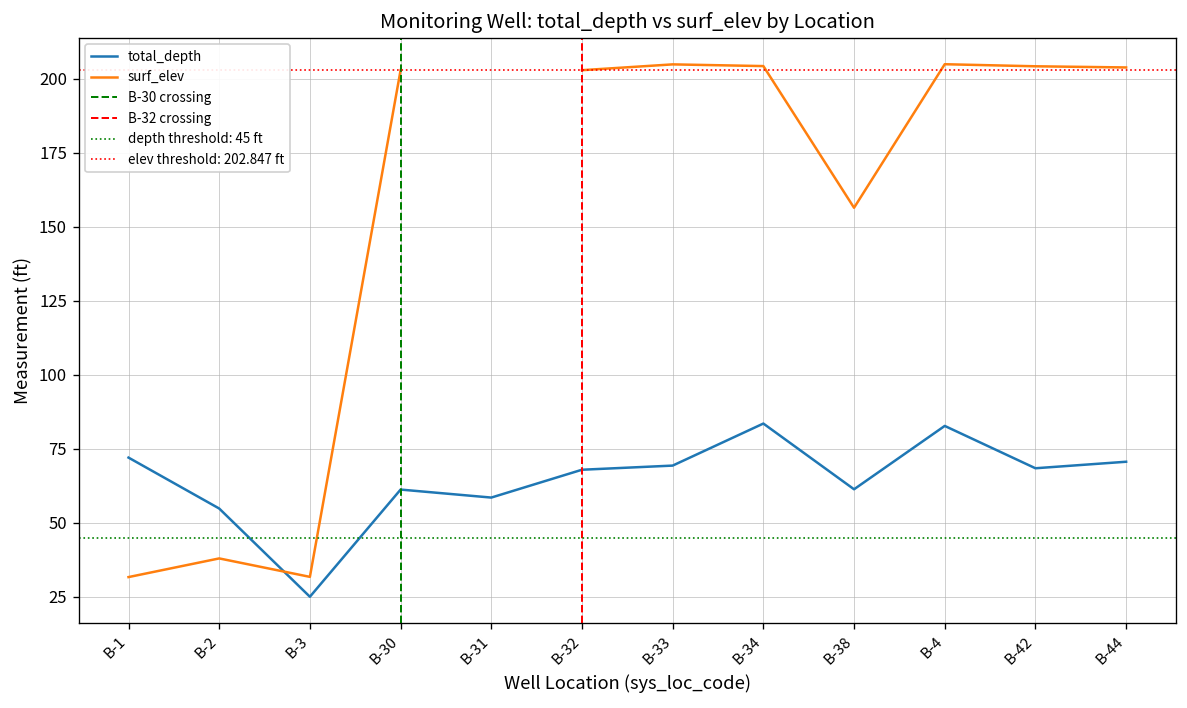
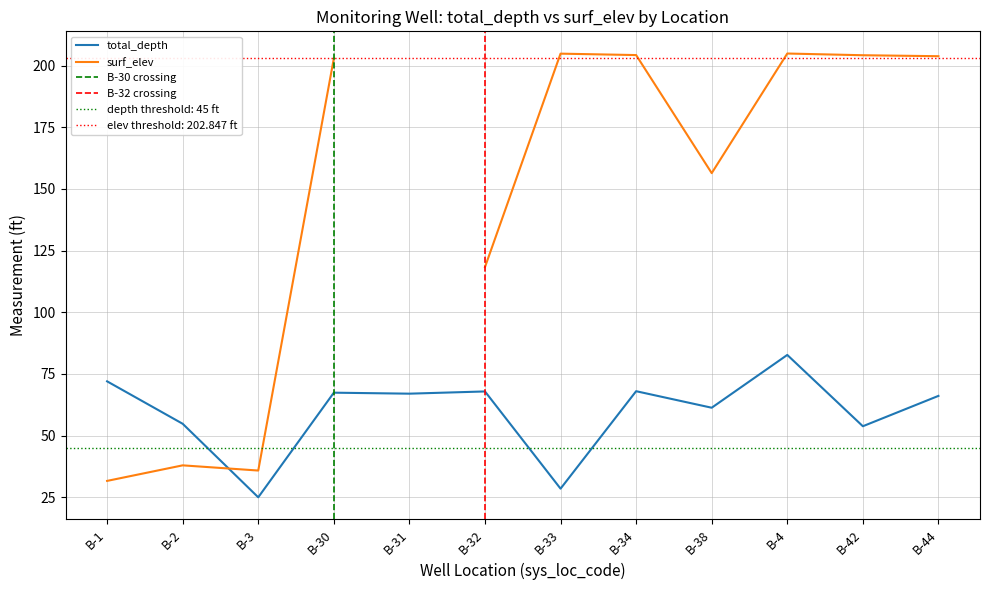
  {
    "total_depth": {
      "B-1": 72,
      "B-2": 55,
      "B-3": 25,
-     "B-30": 61,
-     "B-31": 59,
+     "B-30": 67,
+     "B-31": 67,
      "B-32": 68,
-     "B-33": 69,
-     "B-34": 84,
+     "B-33": 29,
+     "B-34": 68,
      "B-38": 61,
      "B-4": 83,
-     "B-42": 68,
-     "B-44": 71
+     "B-42": 54,
+     "B-44": 66
    },
    "surf_elev": {
      "B-1": 32,
      "B-2": 38,
-     "B-3": 32,
+     "B-3": 36,
      "B-30": 203,
-     "B-32": 203,
+     "B-32": 118,
      "B-33": 205,
      "B-34": 204,
      "B-38": 156,
      "B-4": 205,
      "B-42": 204,
      "B-44": 204
    }
  }
